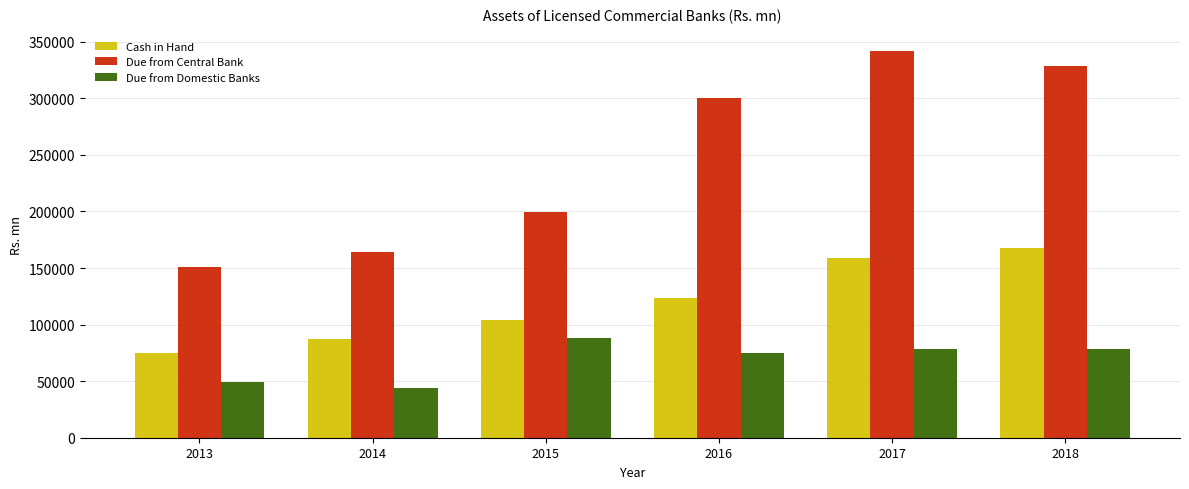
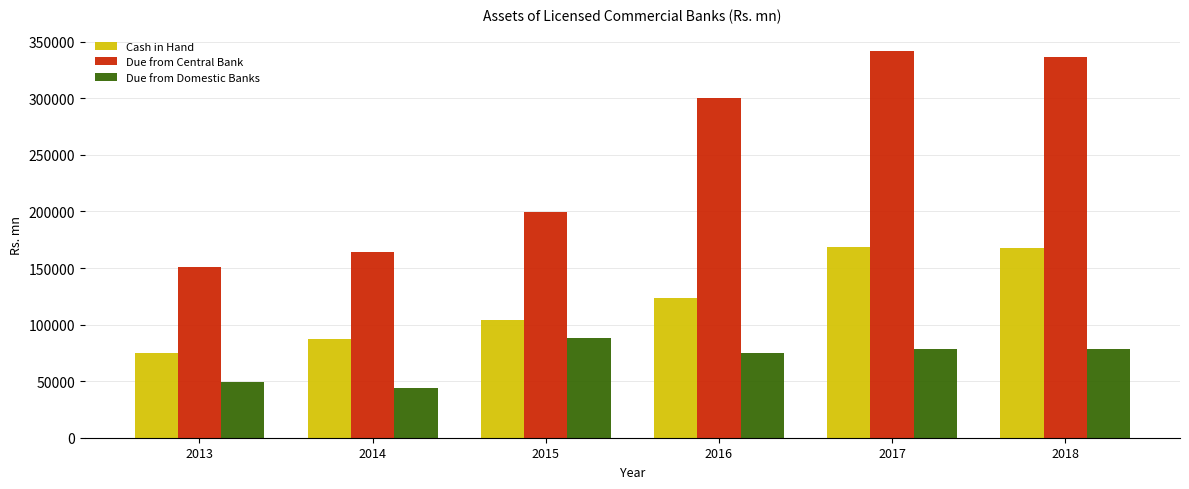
  {
    "Cash in Hand": {
      "2013": 75000,
      "2014": 87000,
      "2015": 104000,
      "2016": 123000,
-     "2017": 159000,
+     "2017": 168000,
      "2018": 168000
    },
    "Due from Central Bank": {
      "2013": 151000,
      "2014": 164000,
      "2015": 200000,
      "2016": 300000,
      "2017": 342000,
-     "2018": 328000
+     "2018": 336000
    },
    "Due from Domestic Banks": {
      "2013": 49000,
      "2014": 44000,
      "2015": 88000,
      "2016": 75000,
      "2017": 79000,
      "2018": 79000
    }
  }
